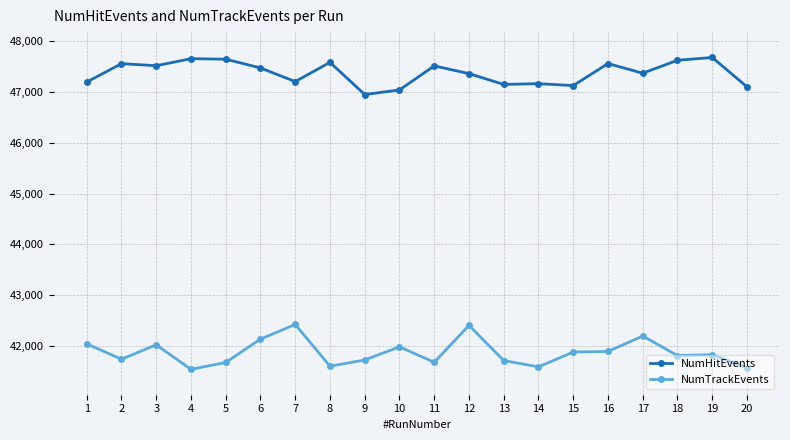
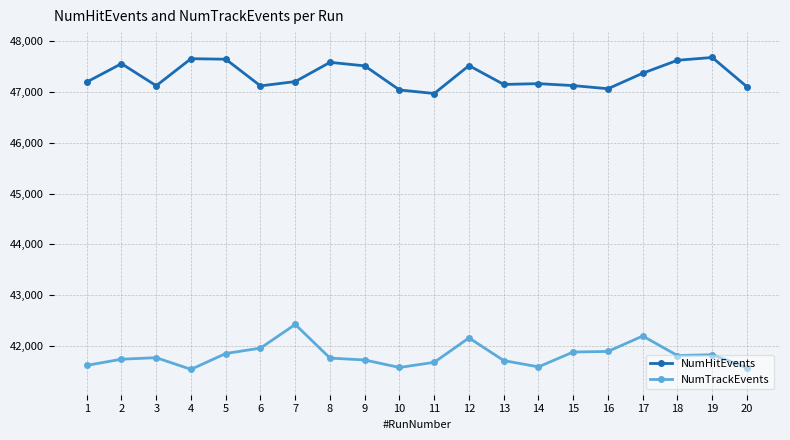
  {
    "NumHitEvents": {
      "1": "47,200",
      "2": "47,600",
-     "3": "47,500",
+     "3": "47,100",
      "4": "47,700",
      "5": "47,600",
-     "6": "47,500",
+     "6": "47,100",
      "7": "47,200",
      "8": "47,600",
-     "9": "47,000",
+     "9": "47,500",
      "10": "47,000",
-     "11": "47,500",
-     "12": "47,400",
+     "11": "47,000",
+     "12": "47,500",
      "13": "47,200",
      "14": "47,200",
      "15": "47,100",
-     "16": "47,600",
+     "16": "47,100",
      "17": "47,400",
      "18": "47,600",
      "19": "47,700",
      "20": "47,100"
    },
    "NumTrackEvents": {
-     "1": "42,000",
+     "1": "41,600",
      "2": "41,700",
-     "3": "42,000",
+     "3": "41,800",
      "4": "41,500",
-     "5": "41,700",
-     "6": "42,100",
+     "5": "41,800",
+     "6": "42,000",
      "7": "42,400",
-     "8": "41,600",
+     "8": "41,800",
      "9": "41,700",
-     "10": "42,000",
+     "10": "41,600",
      "11": "41,700",
-     "12": "42,400",
+     "12": "42,200",
      "13": "41,700",
      "14": "41,600",
      "15": "41,900",
      "16": "41,900",
      "17": "42,200"
    }
  }
